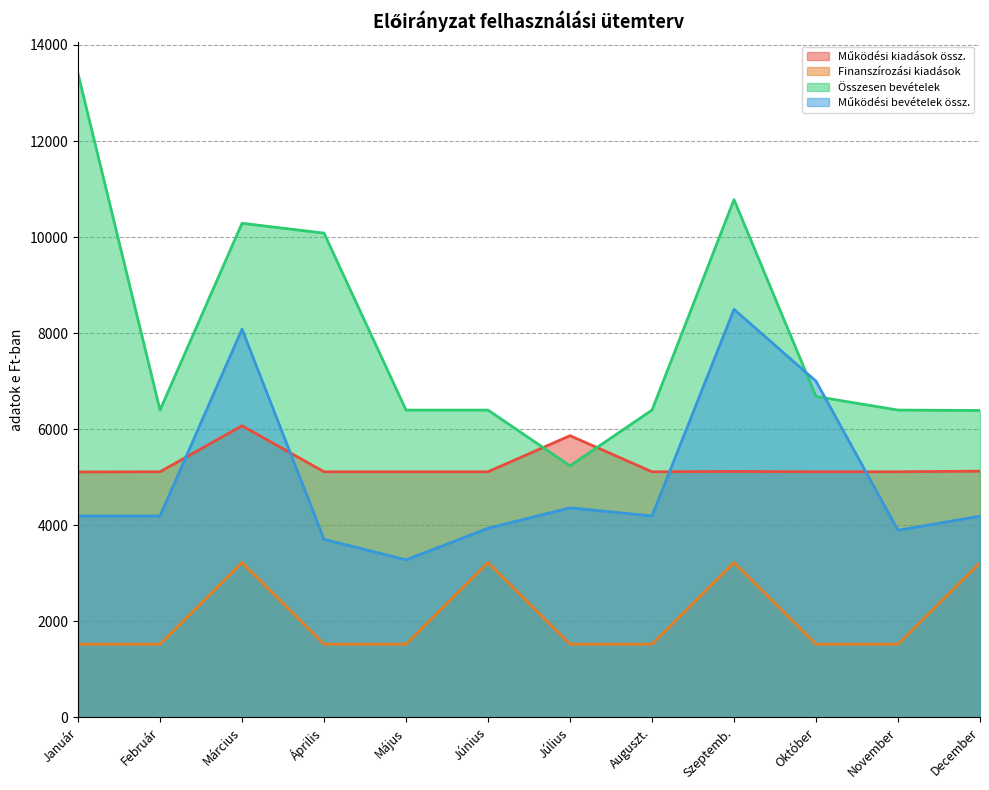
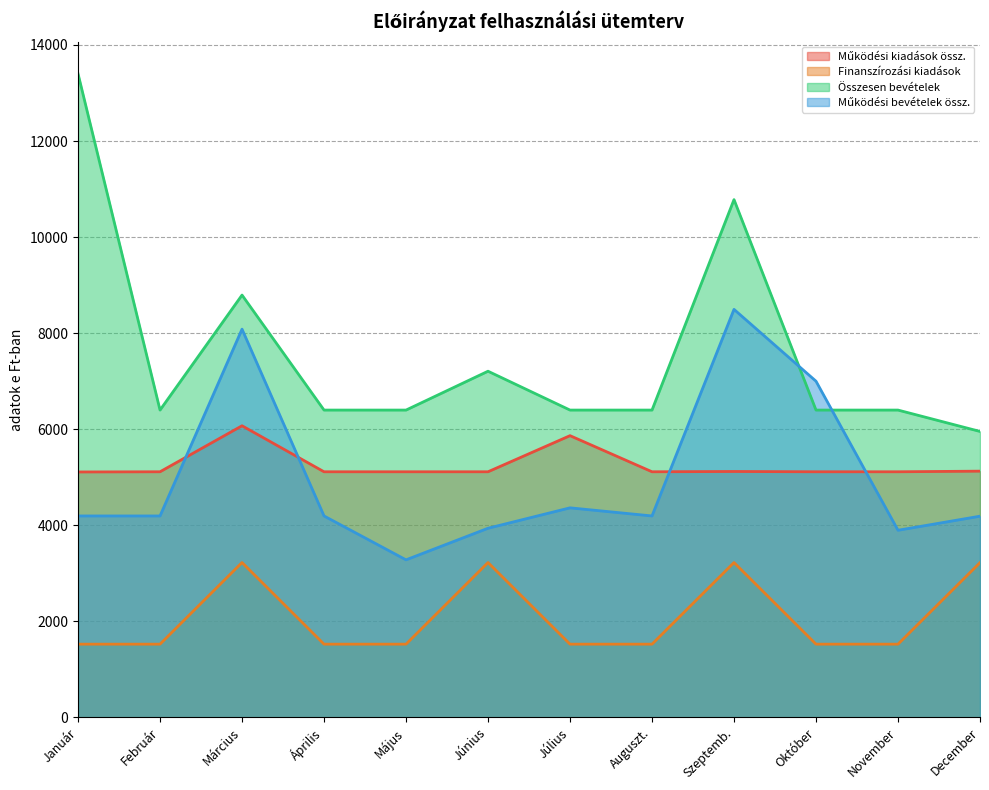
  {
    "Összesen bevételek": {
      "Január": 13400,
      "Február": 6400,
-     "Március": 10300,
-     "Április": 10100,
+     "Március": 8800,
+     "Április": 6400,
      "Május": 6400,
-     "Június": 6400,
-     "Július": 5200,
+     "Június": 7200,
+     "Július": 6400,
      "Auguszt.": 6400,
      "Szeptemb.": 10800,
-     "Október": 6700,
+     "Október": 6400,
      "November": 6400,
-     "December": 6400
+     "December": 6000
    },
    "Működési bevételek össz.": {
      "Január": 4200,
      "Február": 4200,
      "Március": 8100,
-     "Április": 3700,
+     "Április": 4200,
      "Május": 3300,
      "Június": 3900,
      "Július": 4400,
      "Auguszt.": 4200,
      "Szeptemb.": 8500,
      "Október": 7000,
      "November": 3900,
      "December": 4200
    }
  }
